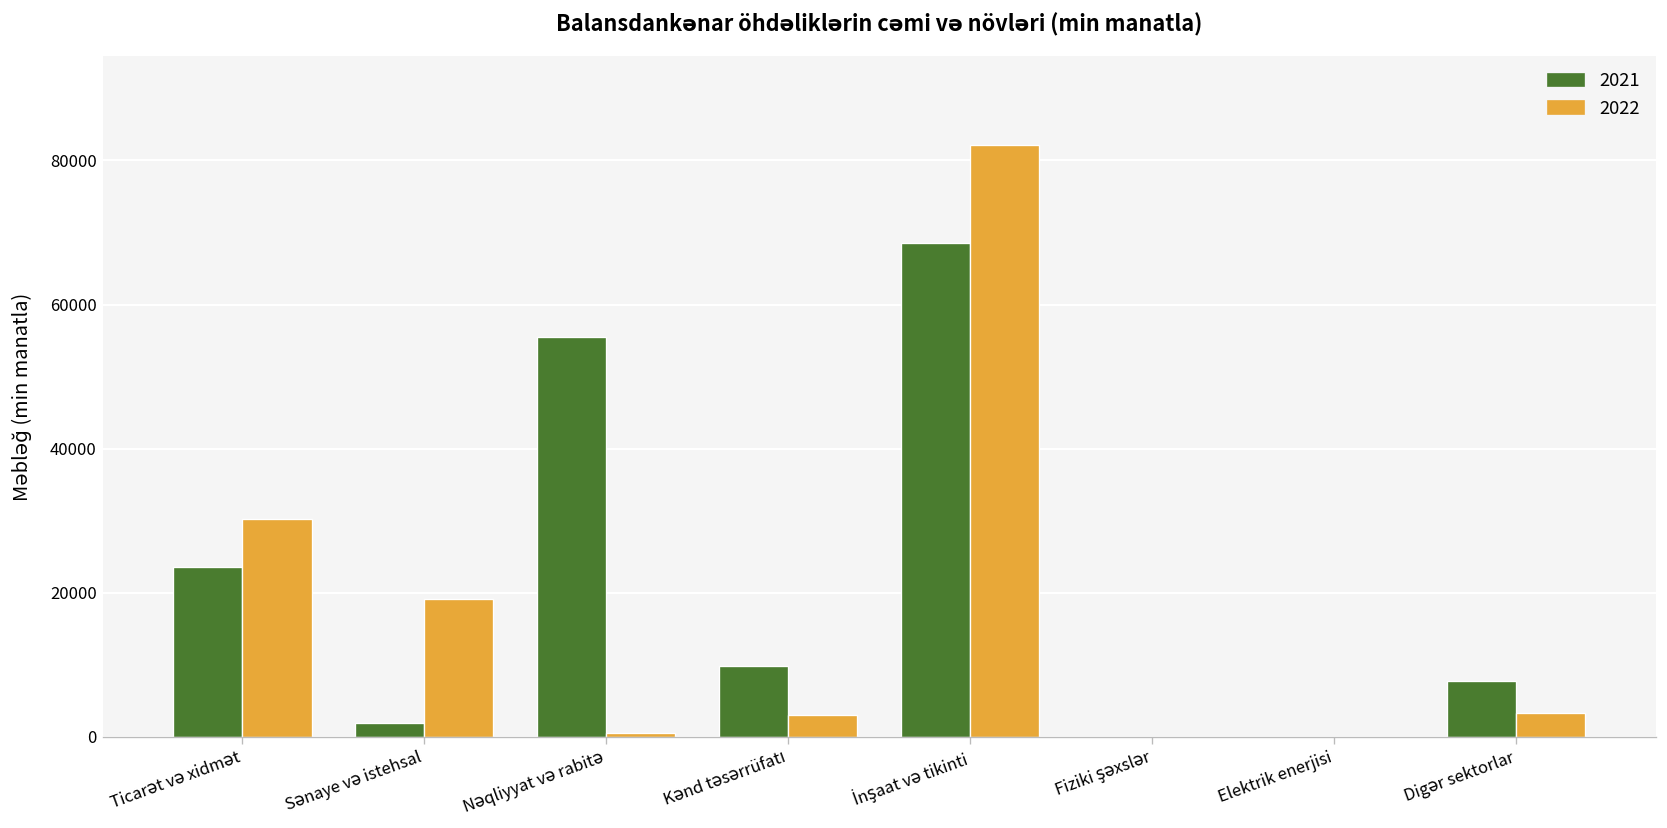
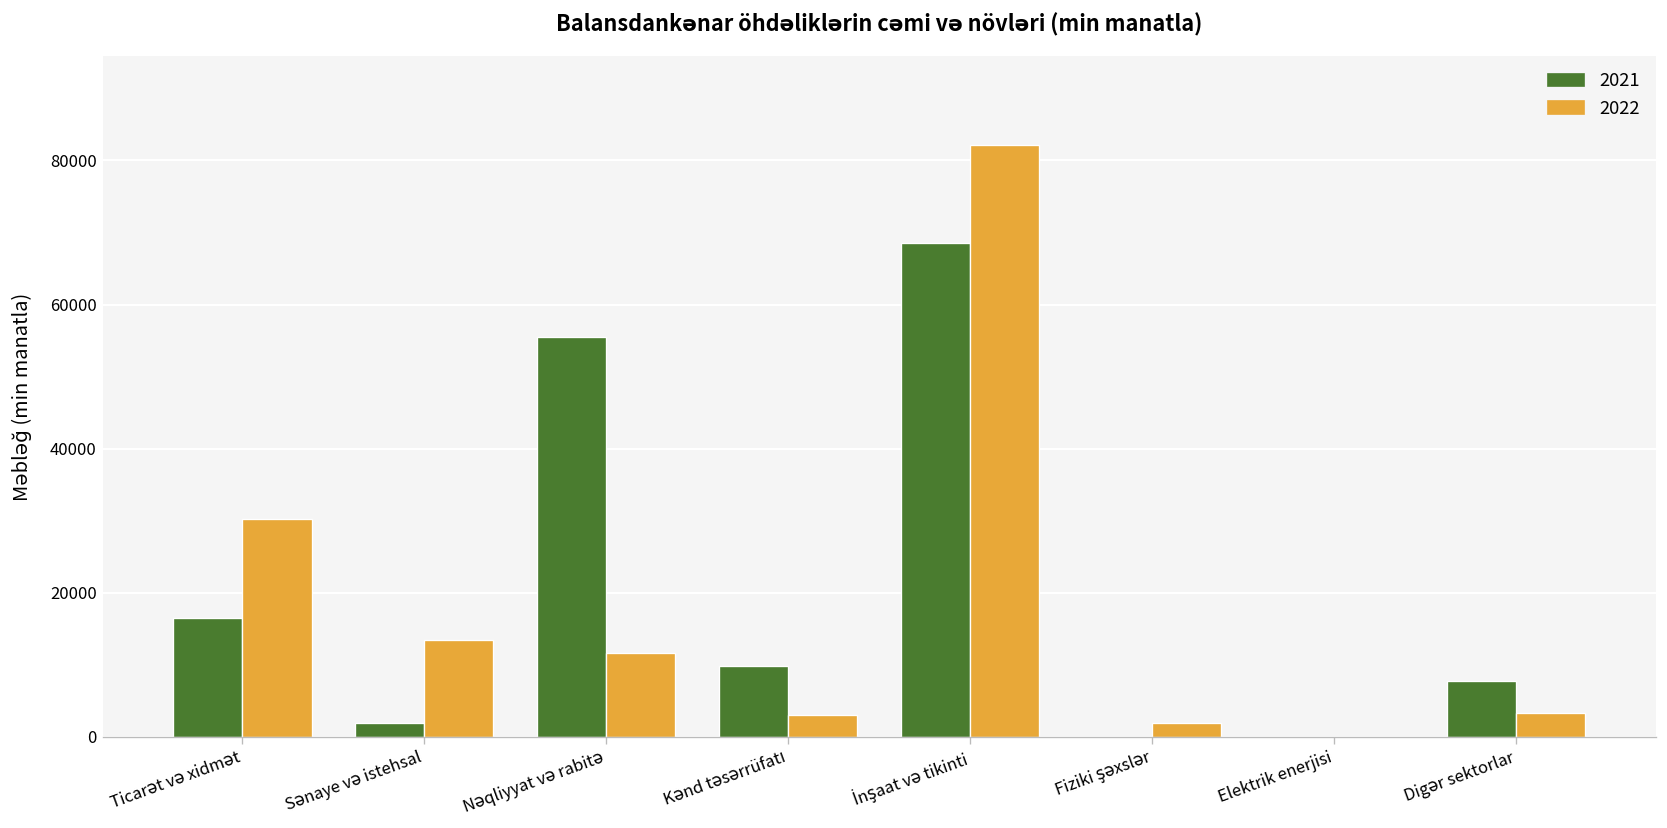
  {
    "2021": {
-     "Ticarət və xidmət": 24000,
+     "Ticarət və xidmət": 17000,
      "Sənaye və istehsal": 2000,
      "Nəqliyyat və rabitə": 55000,
      "Kənd təsərrüfatı": 10000,
      "İnşaat və tikinti": 69000,
      "Digər sektorlar": 8000
    },
    "2022": {
      "Ticarət və xidmət": 30000,
-     "Sənaye və istehsal": 19000,
-     "Nəqliyyat və rabitə": 1000,
+     "Sənaye və istehsal": 13000,
+     "Nəqliyyat və rabitə": 12000,
      "Kənd təsərrüfatı": 3000,
      "İnşaat və tikinti": 82000,
-     "Fiziki şəxslər": 0,
+     "Fiziki şəxslər": 2000,
      "Elektrik enerjisi": 0,
      "Digər sektorlar": 3000
    }
  }
